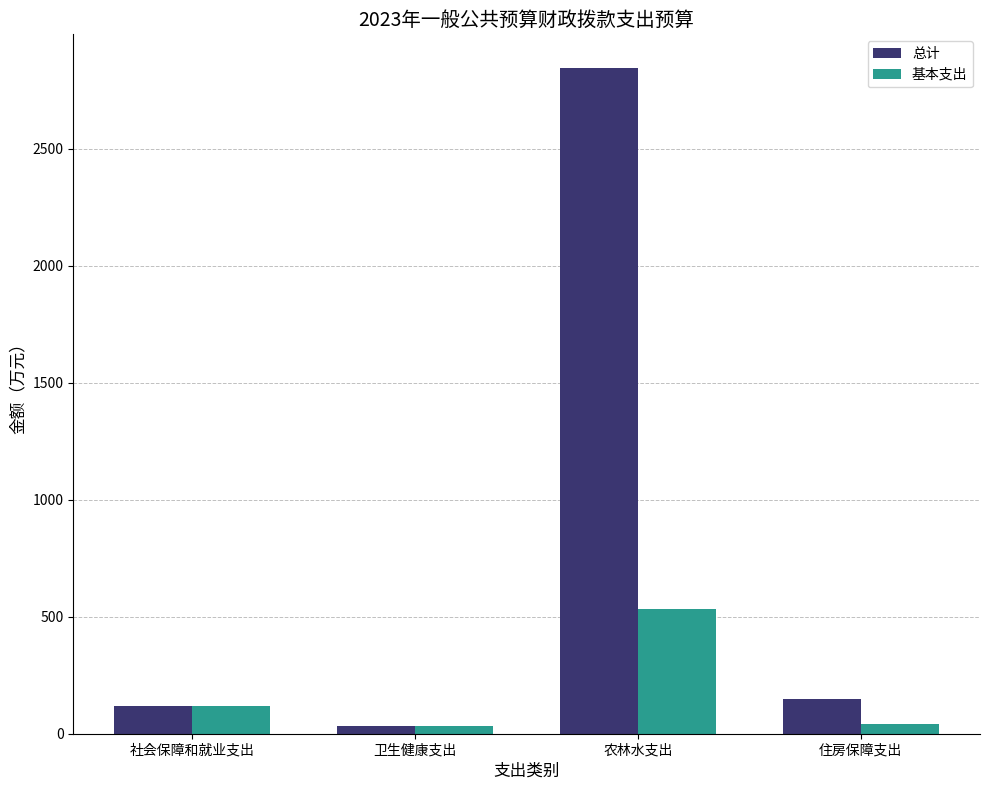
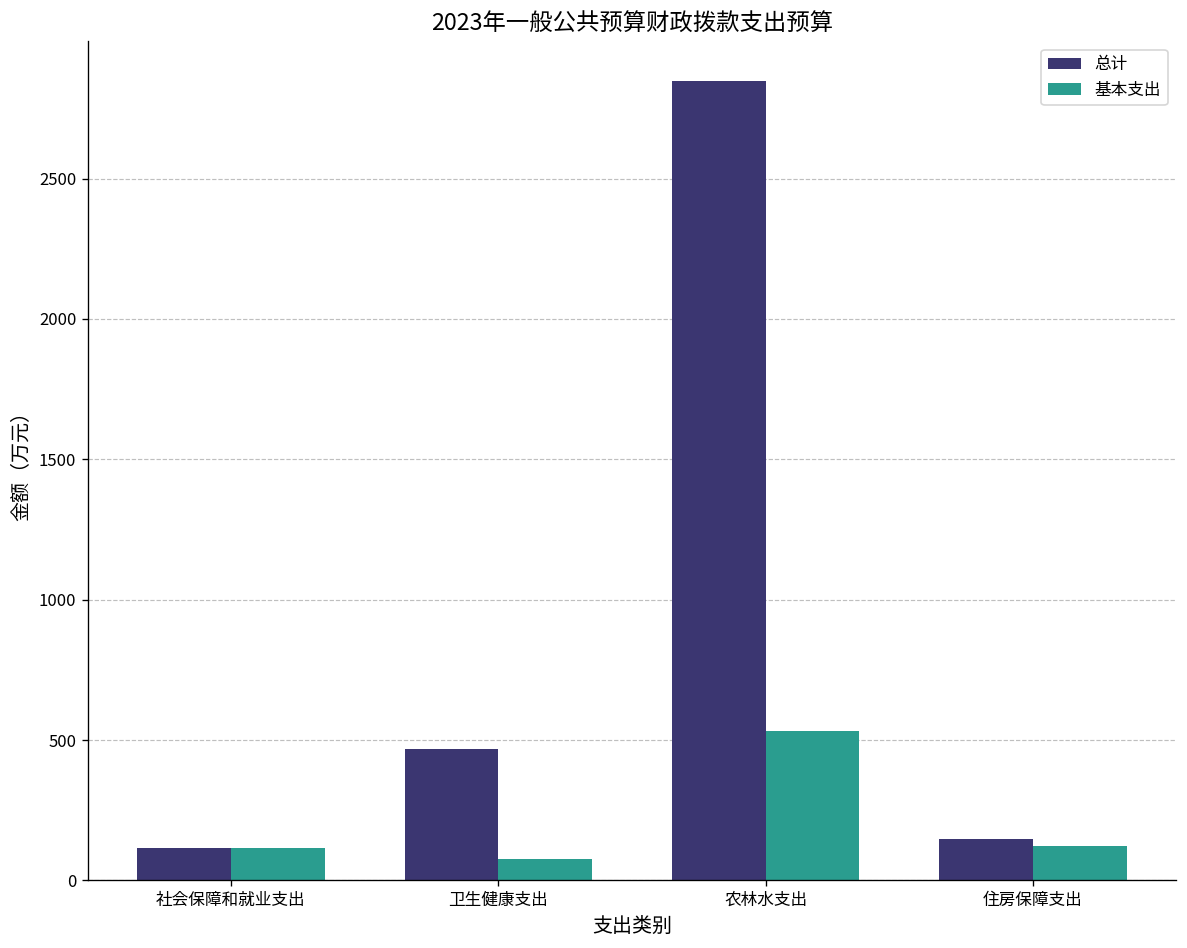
  {
    "总计": {
      "社会保障和就业支出": 120,
-     "卫生健康支出": 30,
+     "卫生健康支出": 470,
      "农林水支出": 2850,
      "住房保障支出": 150
    },
    "基本支出": {
      "社会保障和就业支出": 120,
-     "卫生健康支出": 30,
+     "卫生健康支出": 80,
      "农林水支出": 530,
-     "住房保障支出": 40
+     "住房保障支出": 120
    }
  }
